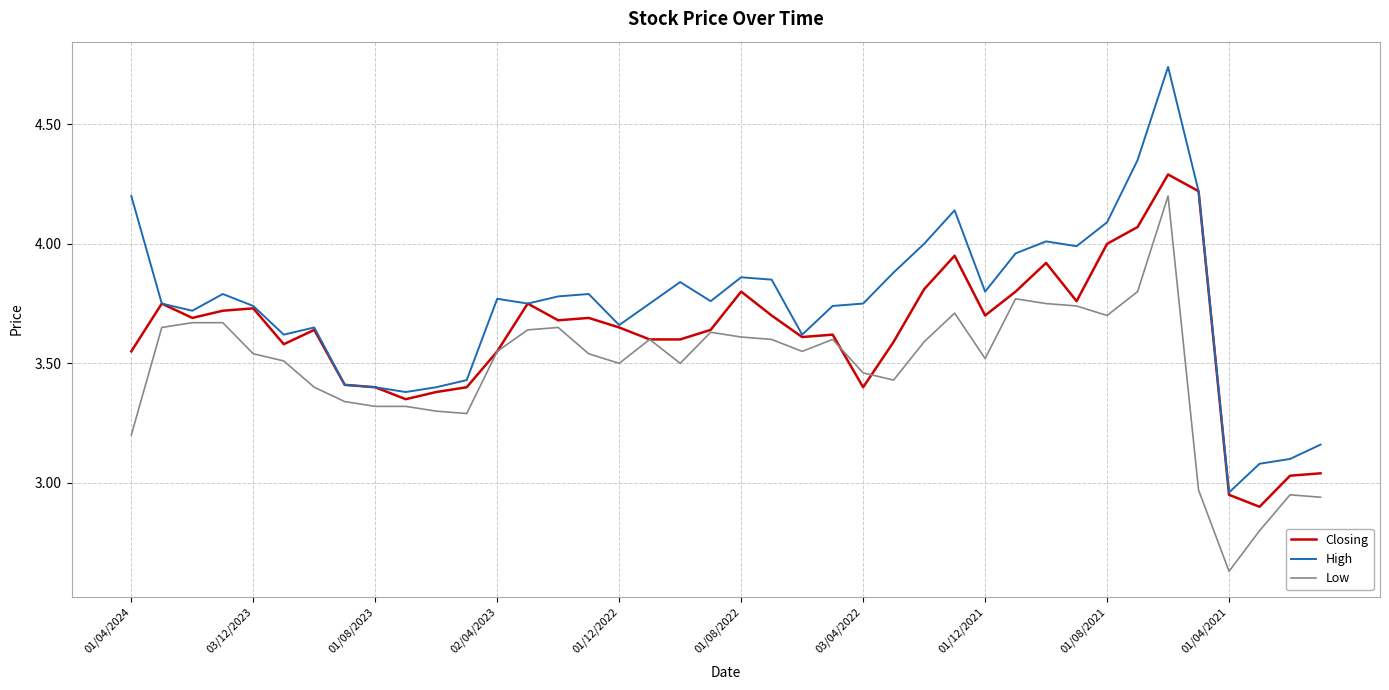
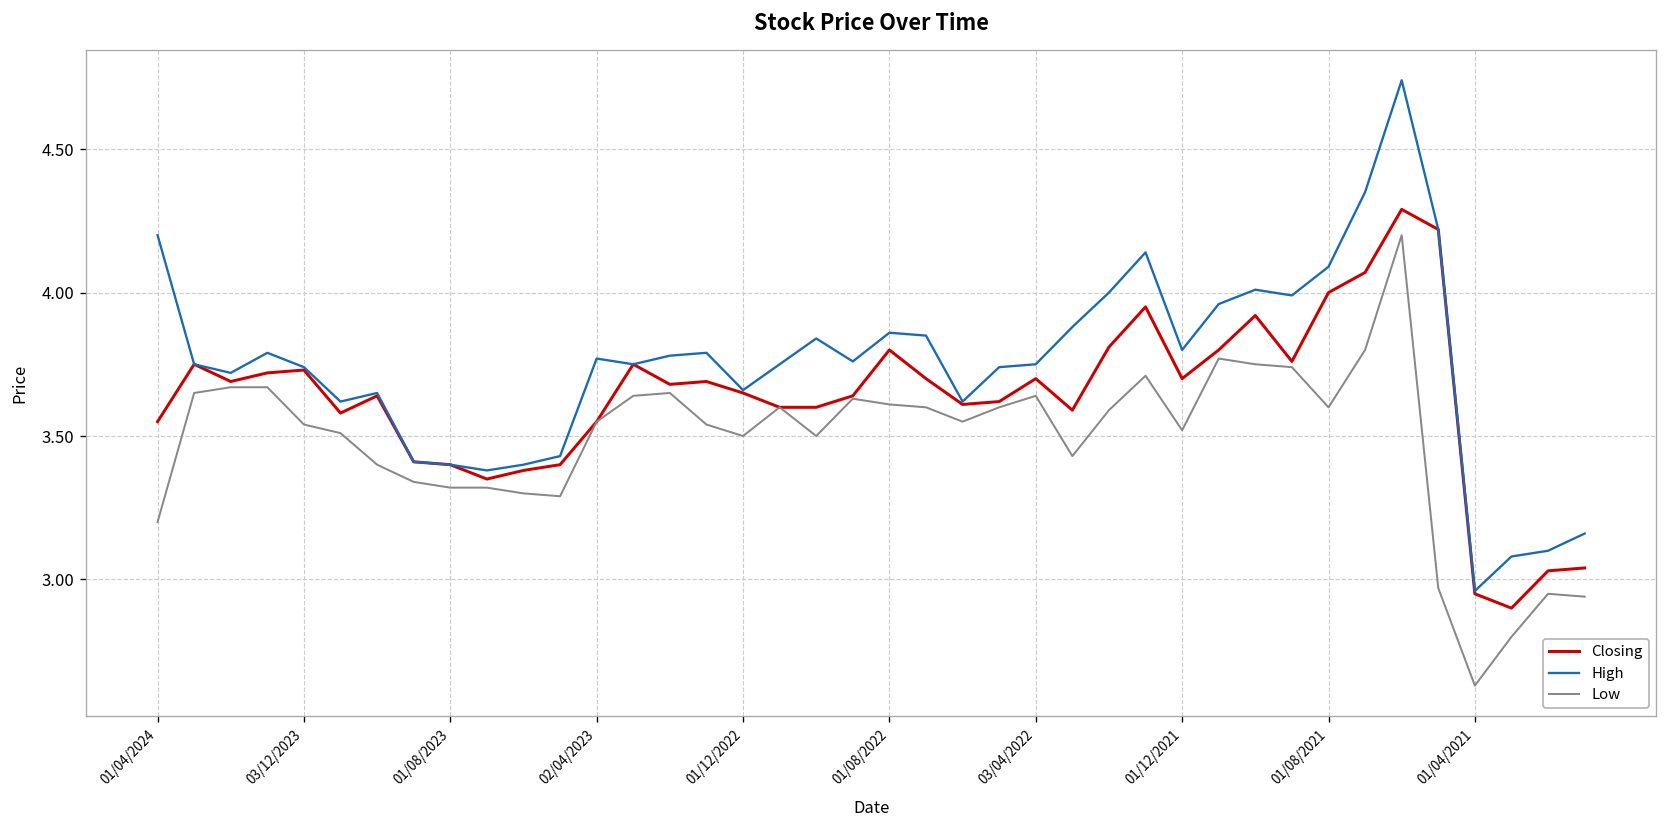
  {
    "Closing": {
      "01/04/2024": 3.55,
      "01/08/2022": 3.8,
-     "03/04/2022": 3.4,
+     "03/04/2022": 3.7,
      "01/12/2021": 3.7,
      "01/08/2021": 4.0
    },
    "High": {
      "01/04/2024": 4.20,
      "02/04/2023": 3.77,
      "01/08/2022": 3.86,
      "03/04/2022": 3.75,
      "01/12/2021": 3.80,
      "01/08/2021": 4.09
    },
    "Low": {
      "01/04/2024": 3.20,
      "03/12/2023": 3.54,
      "01/08/2023": 3.32,
      "01/12/2022": 3.50,
      "01/08/2022": 3.61,
-     "03/04/2022": 3.46,
+     "03/04/2022": 3.64,
      "01/12/2021": 3.52,
-     "01/08/2021": 3.7,
+     "01/08/2021": 3.6,
      "01/04/2021": 2.63
    }
  }
